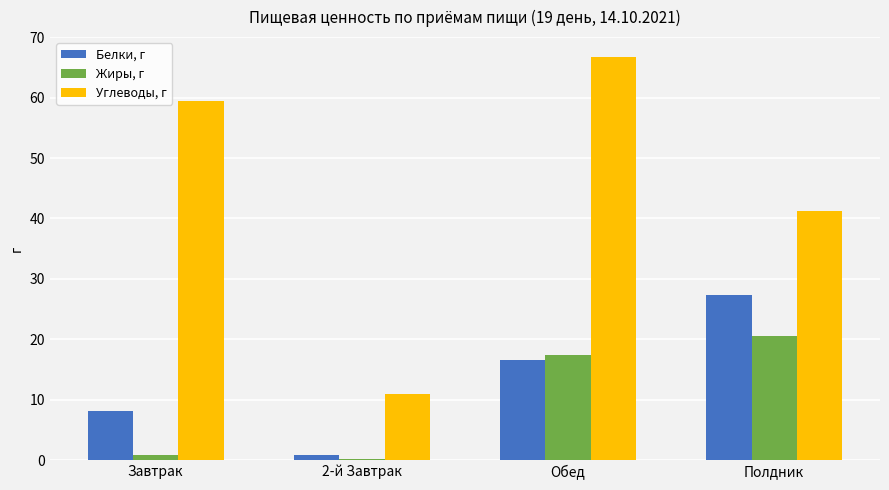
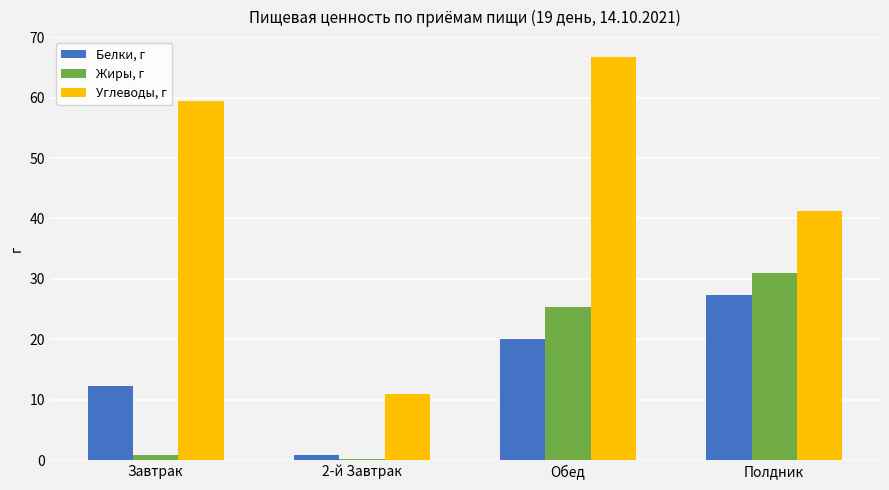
  {
    "Белки, г": {
-     "Завтрак": 8,
+     "Завтрак": 12,
      "2-й Завтрак": 1,
-     "Обед": 17,
+     "Обед": 20,
      "Полдник": 27
    },
    "Жиры, г": {
      "Завтрак": 1,
-     "Обед": 17,
-     "Полдник": 21
+     "Обед": 25,
+     "Полдник": 31
    },
    "Углеводы, г": {
      "Завтрак": 59,
      "2-й Завтрак": 11,
      "Обед": 67,
      "Полдник": 41
    }
  }
